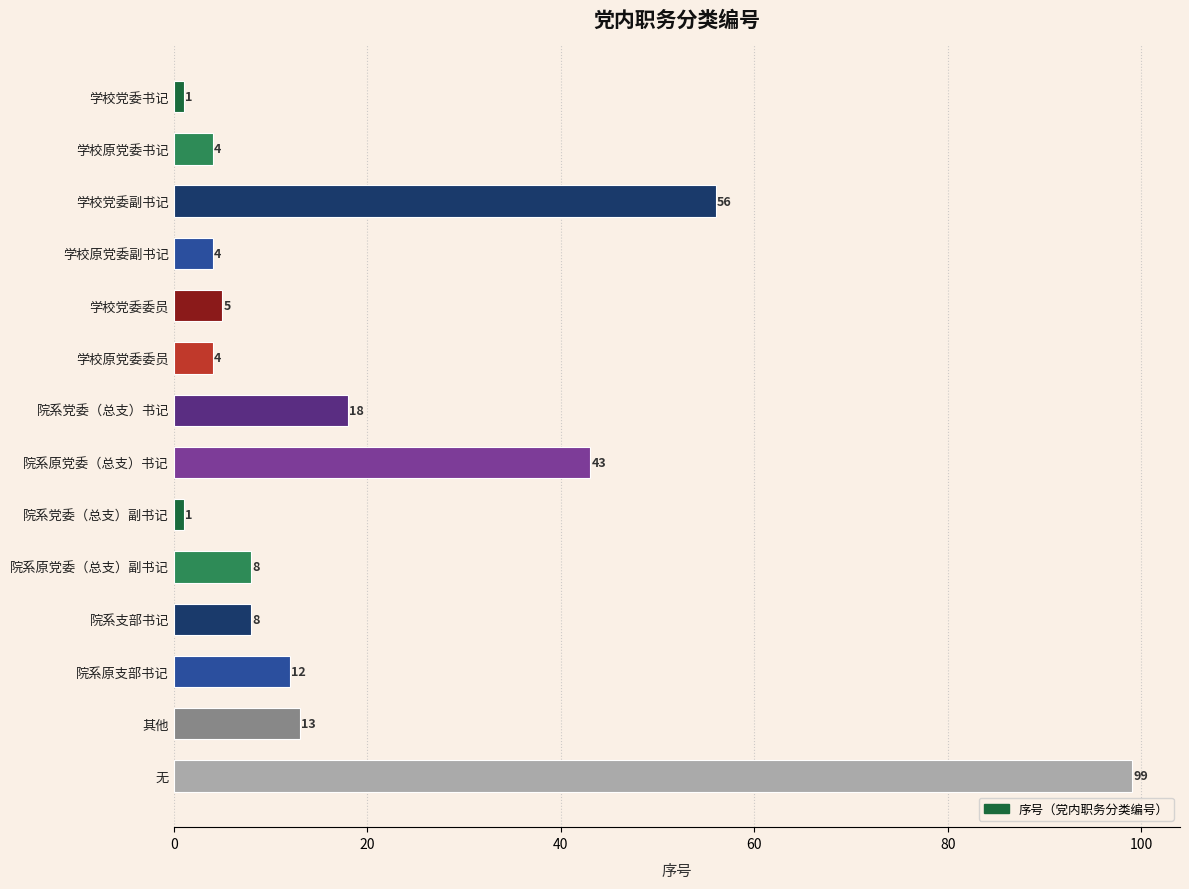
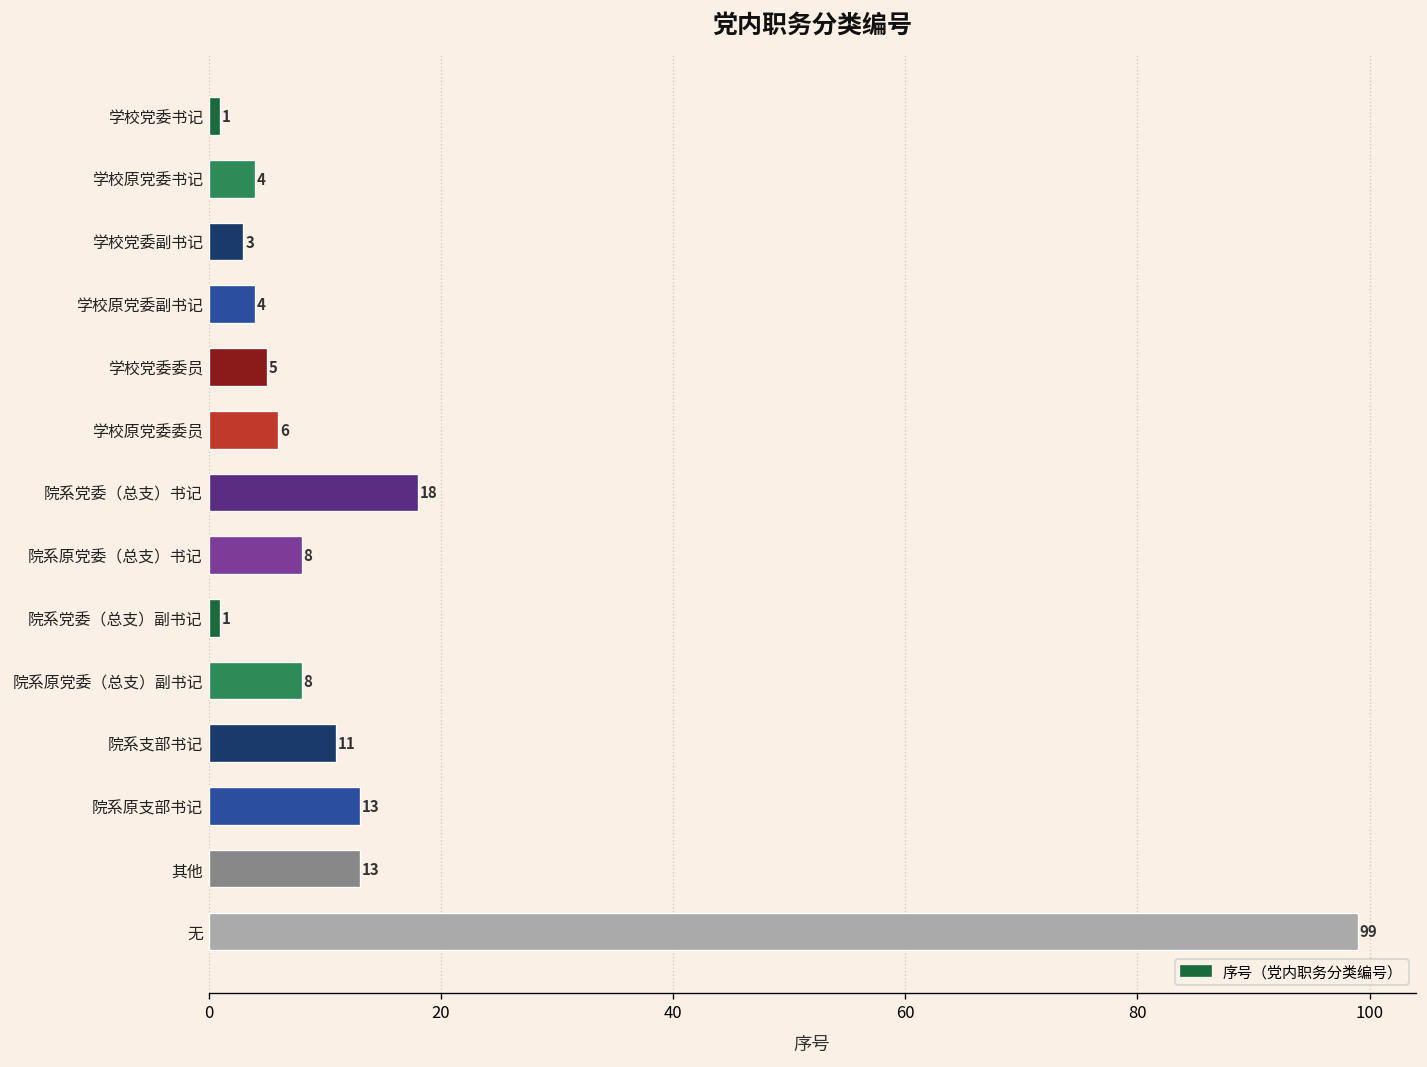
  {
    "学校党委书记": 1,
    "学校原党委书记": 4,
-   "学校党委副书记": 56,
+   "学校党委副书记": 3,
    "学校原党委副书记": 4,
    "学校党委委员": 5,
-   "学校原党委委员": 4,
+   "学校原党委委员": 6,
    "院系党委（总支）书记": 18,
-   "院系原党委（总支）书记": 43,
+   "院系原党委（总支）书记": 8,
    "院系党委（总支）副书记": 1,
    "院系原党委（总支）副书记": 8,
-   "院系支部书记": 8,
-   "院系原支部书记": 12,
+   "院系支部书记": 11,
+   "院系原支部书记": 13,
    "其他": 13,
    "无": 99
  }
